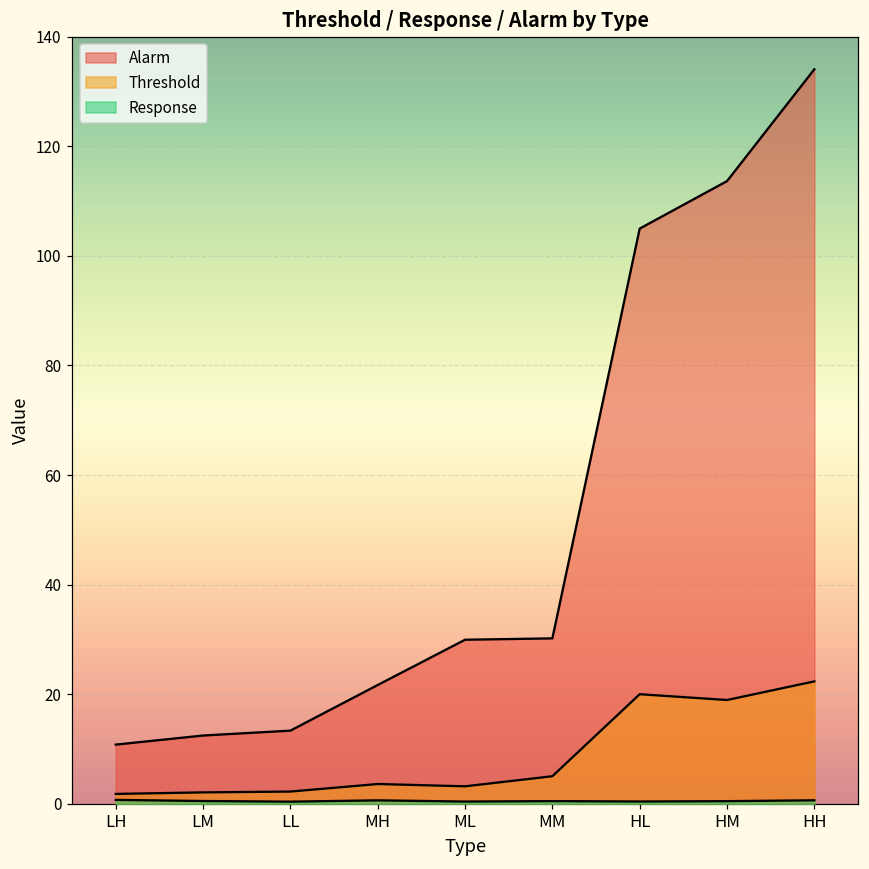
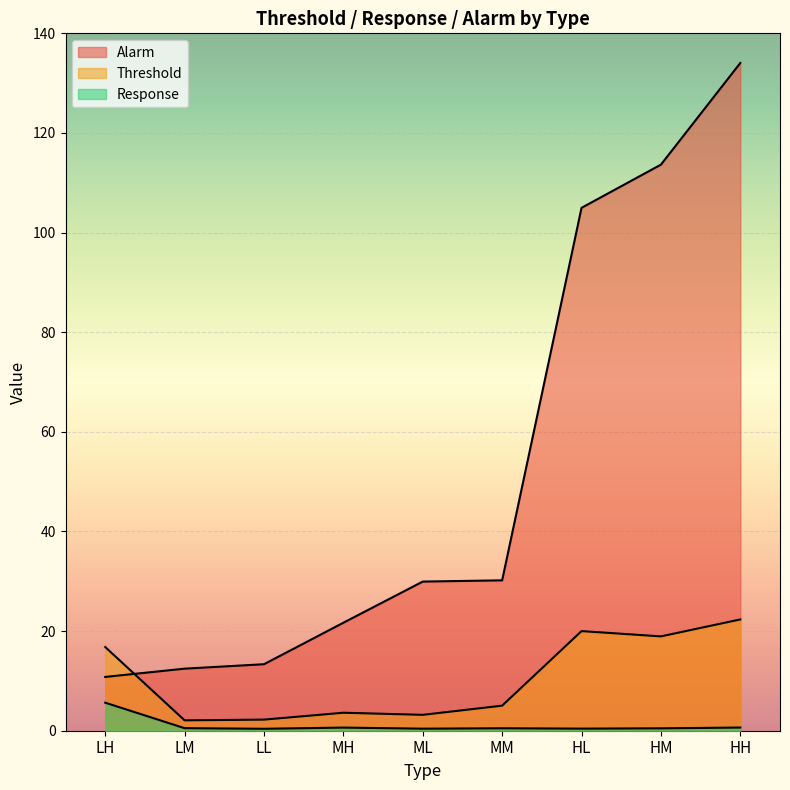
  {
    "Alarm": {
      "LH": 11,
      "LM": 12,
      "LL": 13,
      "MH": 22,
      "ML": 30,
      "MM": 30,
      "HL": 105,
      "HM": 114,
      "HH": 134
    },
    "Threshold": {
-     "LH": 2,
+     "LH": 17,
      "LM": 2,
      "LL": 2,
      "MH": 4,
      "ML": 3,
      "MM": 5,
      "HL": 20,
      "HM": 19,
      "HH": 22
    },
    "Response": {
-     "LH": 1,
+     "LH": 6,
      "LM": 1,
      "LL": 0,
      "MH": 1,
      "ML": 0,
      "MM": 0,
      "HL": 0,
      "HM": 0,
      "HH": 1
    }
  }
